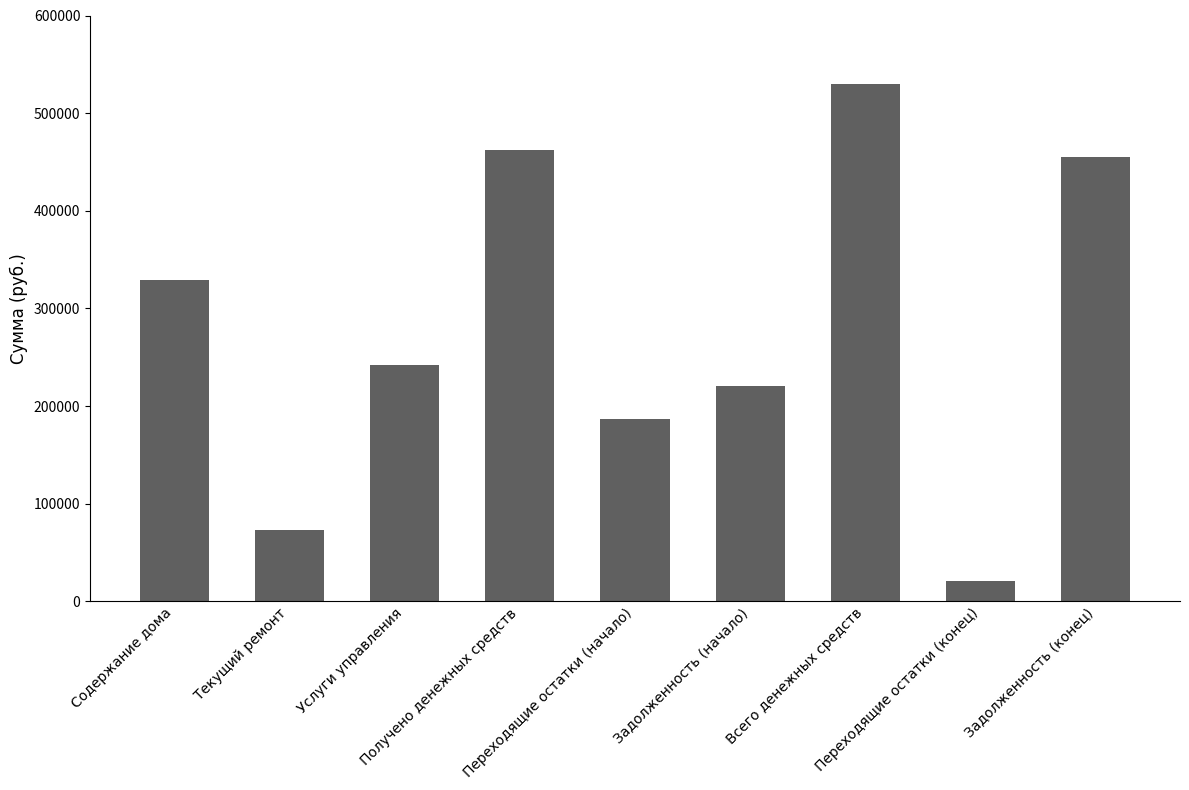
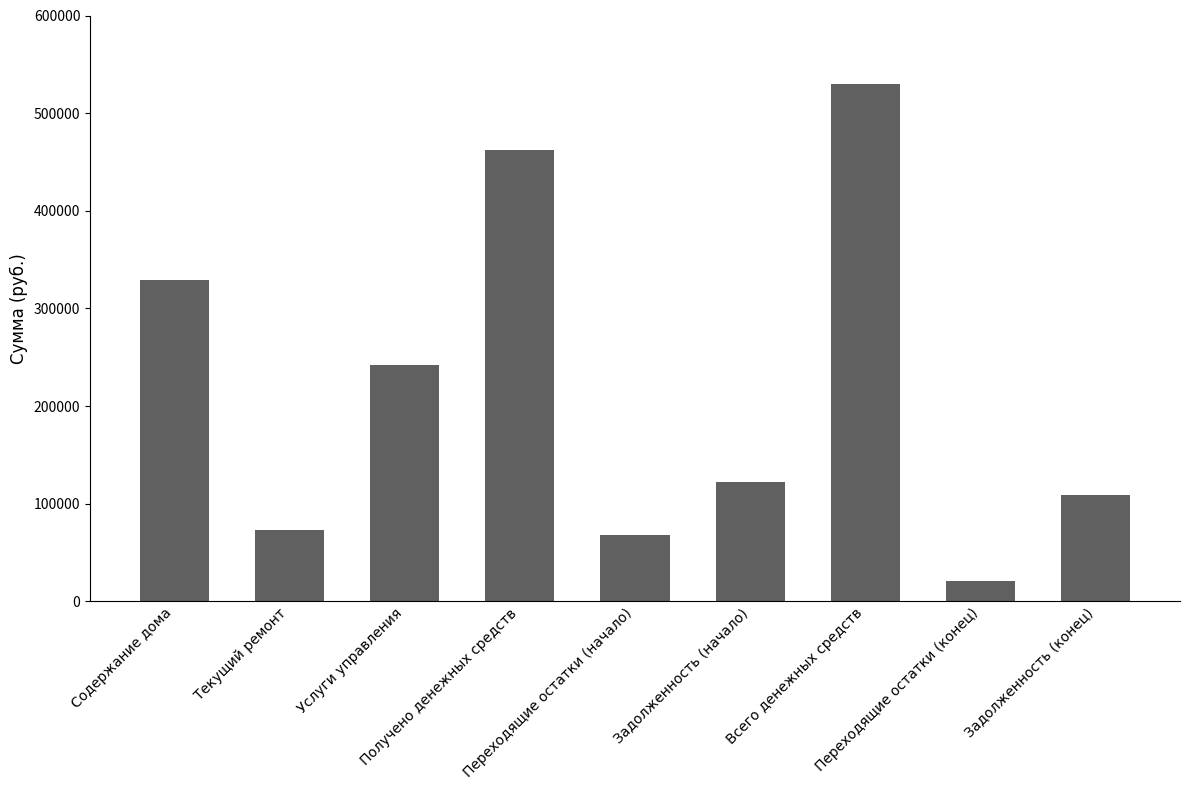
  {
    "Содержание дома": 330000,
    "Текущий ремонт": 70000,
    "Услуги управления": 240000,
    "Получено денежных средств": 460000,
-   "Переходящие остатки (начало)": 190000,
-   "Задолженность (начало)": 220000,
+   "Переходящие остатки (начало)": 70000,
+   "Задолженность (начало)": 120000,
    "Всего денежных средств": 530000,
    "Переходящие остатки (конец)": 20000,
-   "Задолженность (конец)": 460000
+   "Задолженность (конец)": 110000
  }
